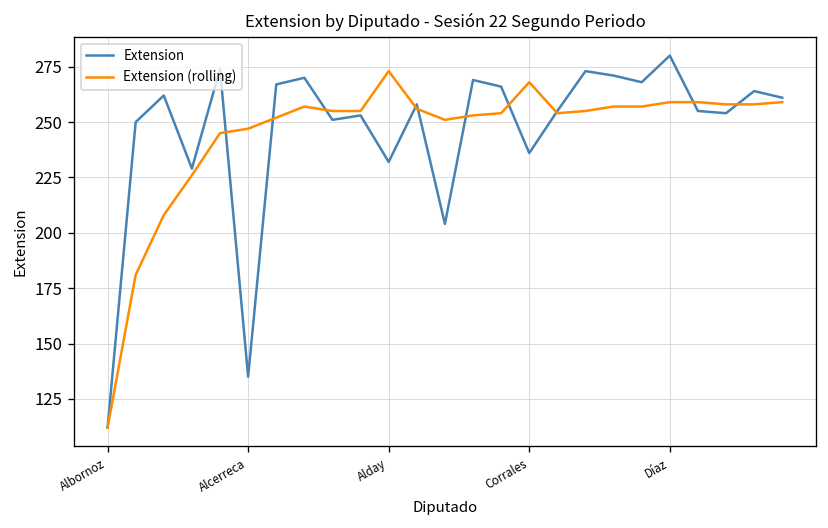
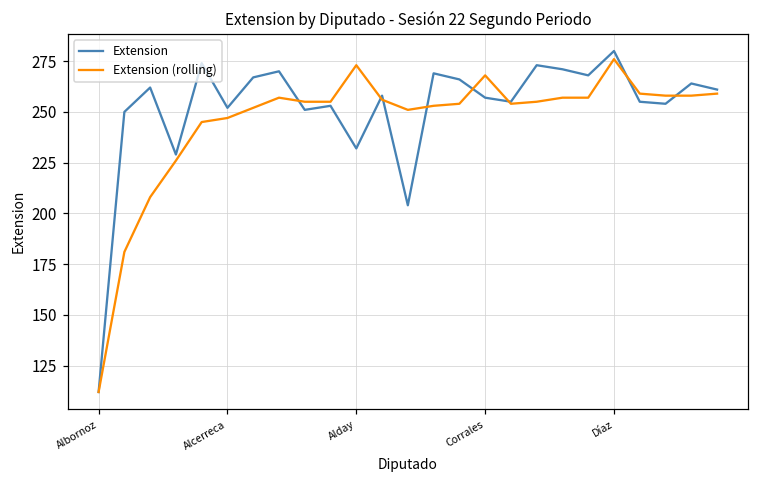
  {
    "Extension": {
-     "Alcerreca": 135,
+     "Alcerreca": 252,
      "Alday": 232,
-     "Corrales": 236,
+     "Corrales": 257,
      "Díaz": 280
    },
    "Extension (rolling)": {
      "Alcerreca": 247,
      "Alday": 273,
      "Corrales": 268,
-     "Díaz": 259
+     "Díaz": 276
    }
  }
